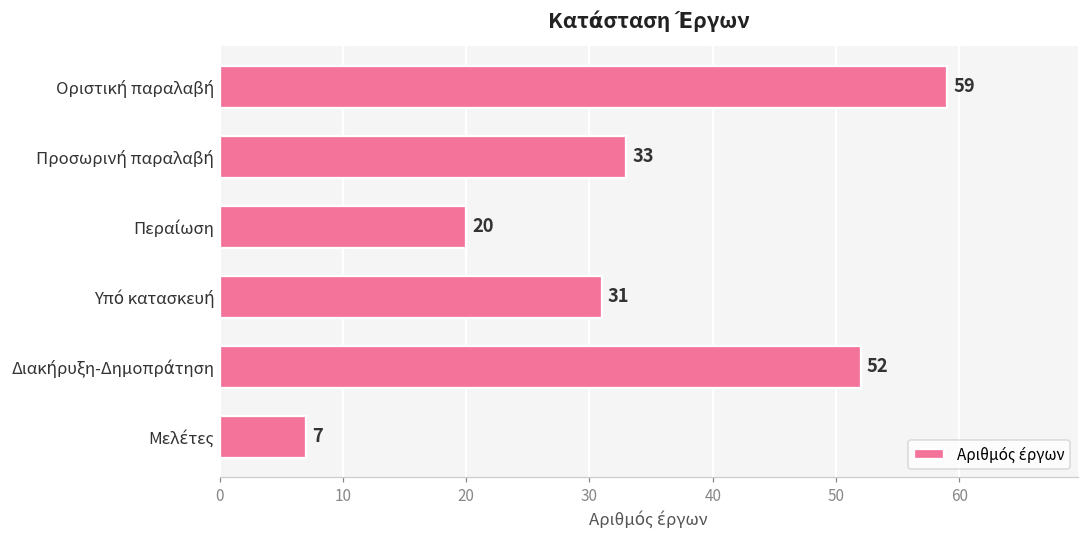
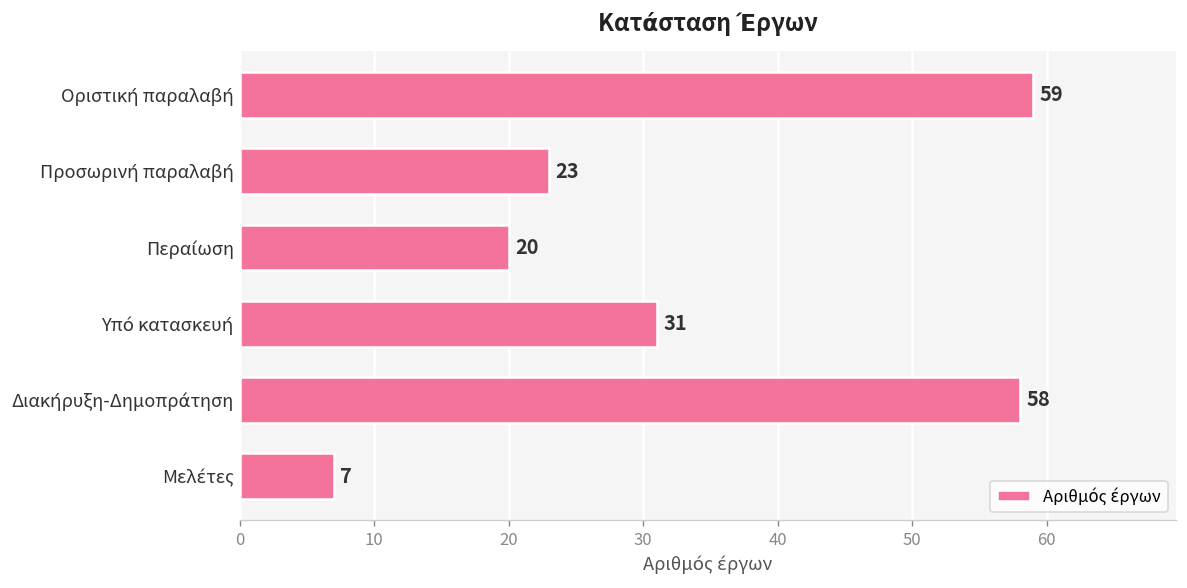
  {
    "Οριστική παραλαβή": 59,
-   "Προσωρινή παραλαβή": 33,
+   "Προσωρινή παραλαβή": 23,
    "Περαίωση": 20,
    "Υπό κατασκευή": 31,
-   "Διακήρυξη-Δημοπράτηση": 52,
+   "Διακήρυξη-Δημοπράτηση": 58,
    "Μελέτες": 7
  }
